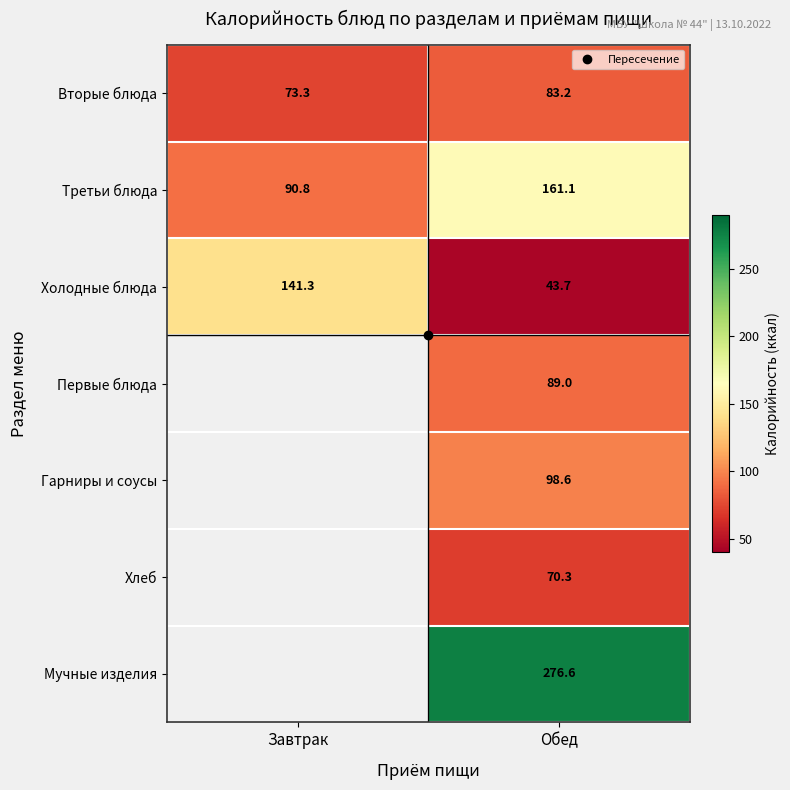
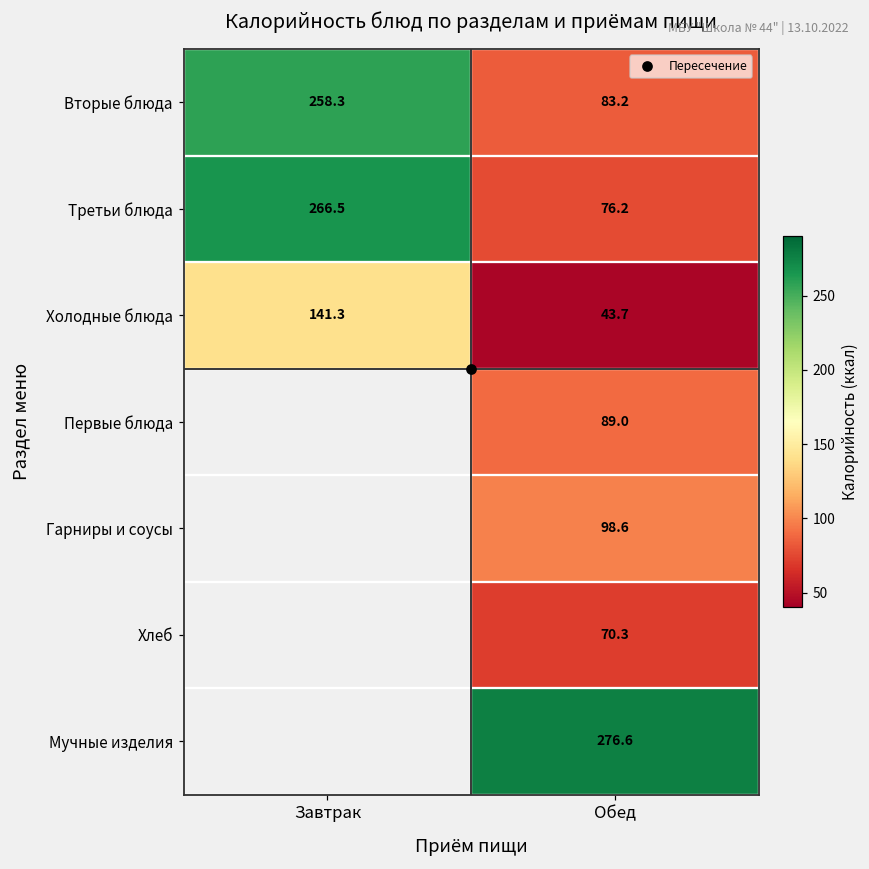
  {
    "Вторые блюда": {
-     "Завтрак": 73.3,
+     "Завтрак": 258.3,
      "Обед": 83.2
    },
    "Третьи блюда": {
-     "Завтрак": 90.8,
-     "Обед": 161.1
+     "Завтрак": 266.5,
+     "Обед": 76.2
    },
    "Холодные блюда": {
      "Завтрак": 141.3,
      "Обед": 43.7
    },
    "Первые блюда": {
      "Обед": 89.0
    },
    "Гарниры и соусы": {
      "Обед": 98.6
    },
    "Хлеб": {
      "Обед": 70.3
    },
    "Мучные изделия": {
      "Обед": 276.6
    }
  }
